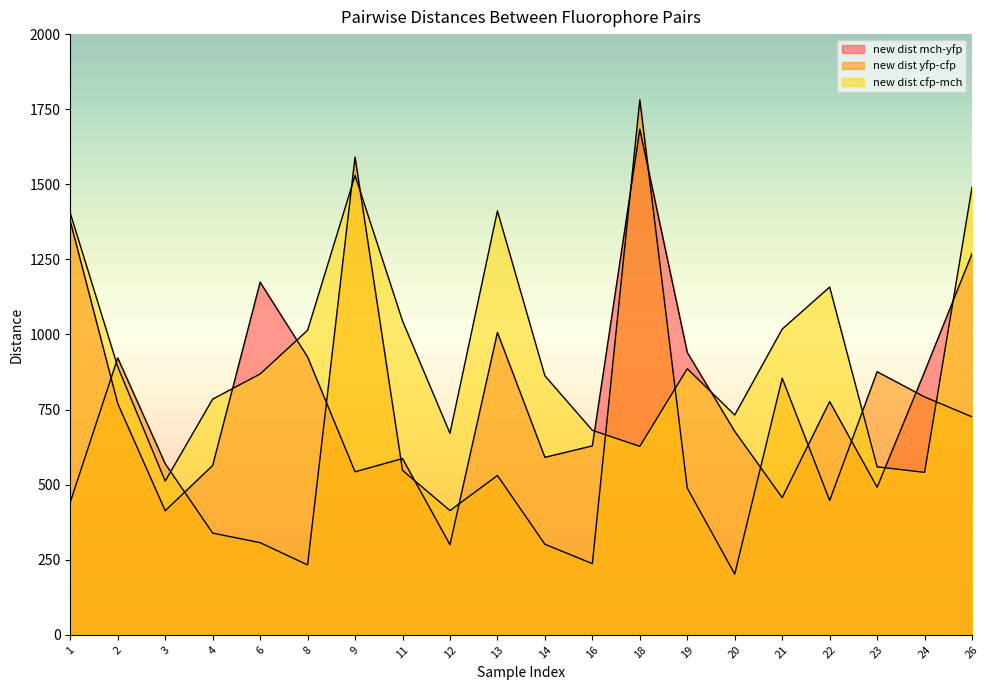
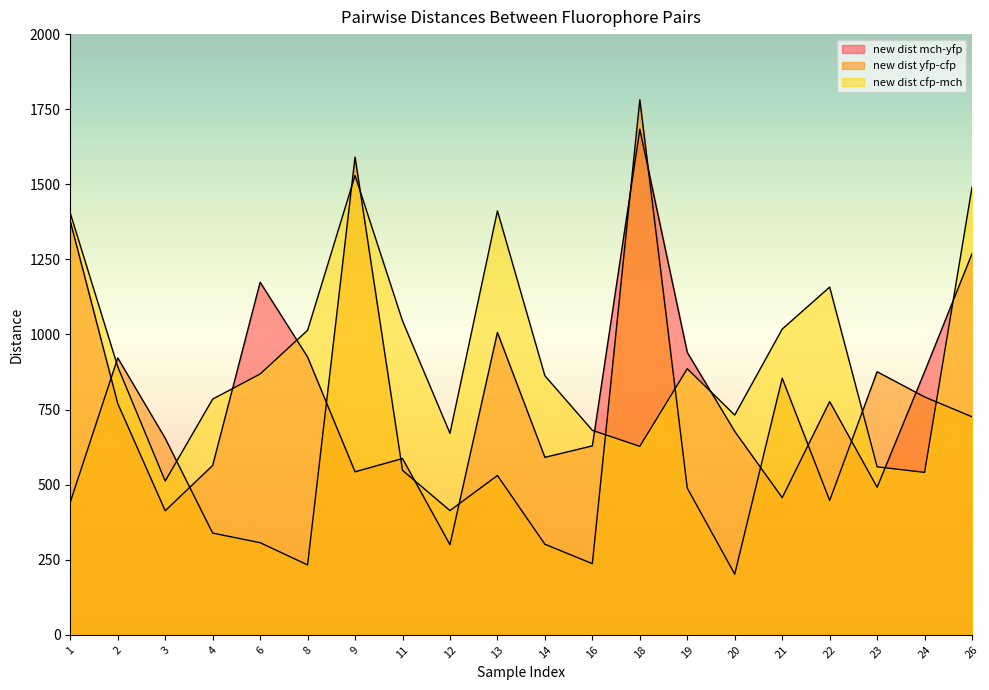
  {
    "new dist mch-yfp": {
      "1": 1380,
      "2": 770,
      "3": 410,
      "4": 560,
      "6": 1170,
      "8": 920,
      "9": 540,
      "11": 590,
      "12": 300,
      "13": 1010,
      "14": 590,
      "16": 630,
      "18": 1680,
      "19": 940,
      "20": 680,
      "21": 460,
      "22": 780,
      "23": 490,
      "24": 880,
      "26": 1270
    },
    "new dist yfp-cfp": {
      "1": 440,
      "2": 920,
-     "3": 570,
+     "3": 650,
      "4": 340,
      "6": 310,
      "8": 230,
      "9": 1590,
      "11": 550,
      "12": 410,
      "13": 530,
      "14": 300,
      "16": 240,
      "18": 1780,
      "19": 490,
      "20": 200,
      "21": 850,
      "22": 450,
      "23": 880,
      "24": 790,
      "26": 730
    },
    "new dist cfp-mch": {
      "1": 1400,
      "2": 890,
      "3": 510,
      "4": 780,
      "6": 870,
      "8": 1010,
      "9": 1530,
      "11": 1050,
      "12": 670,
      "13": 1410,
      "14": 860,
      "16": 680,
      "18": 630,
      "19": 890,
      "20": 730,
      "21": 1020,
      "22": 1160,
      "23": 560,
      "24": 540,
      "26": 1490
    }
  }
